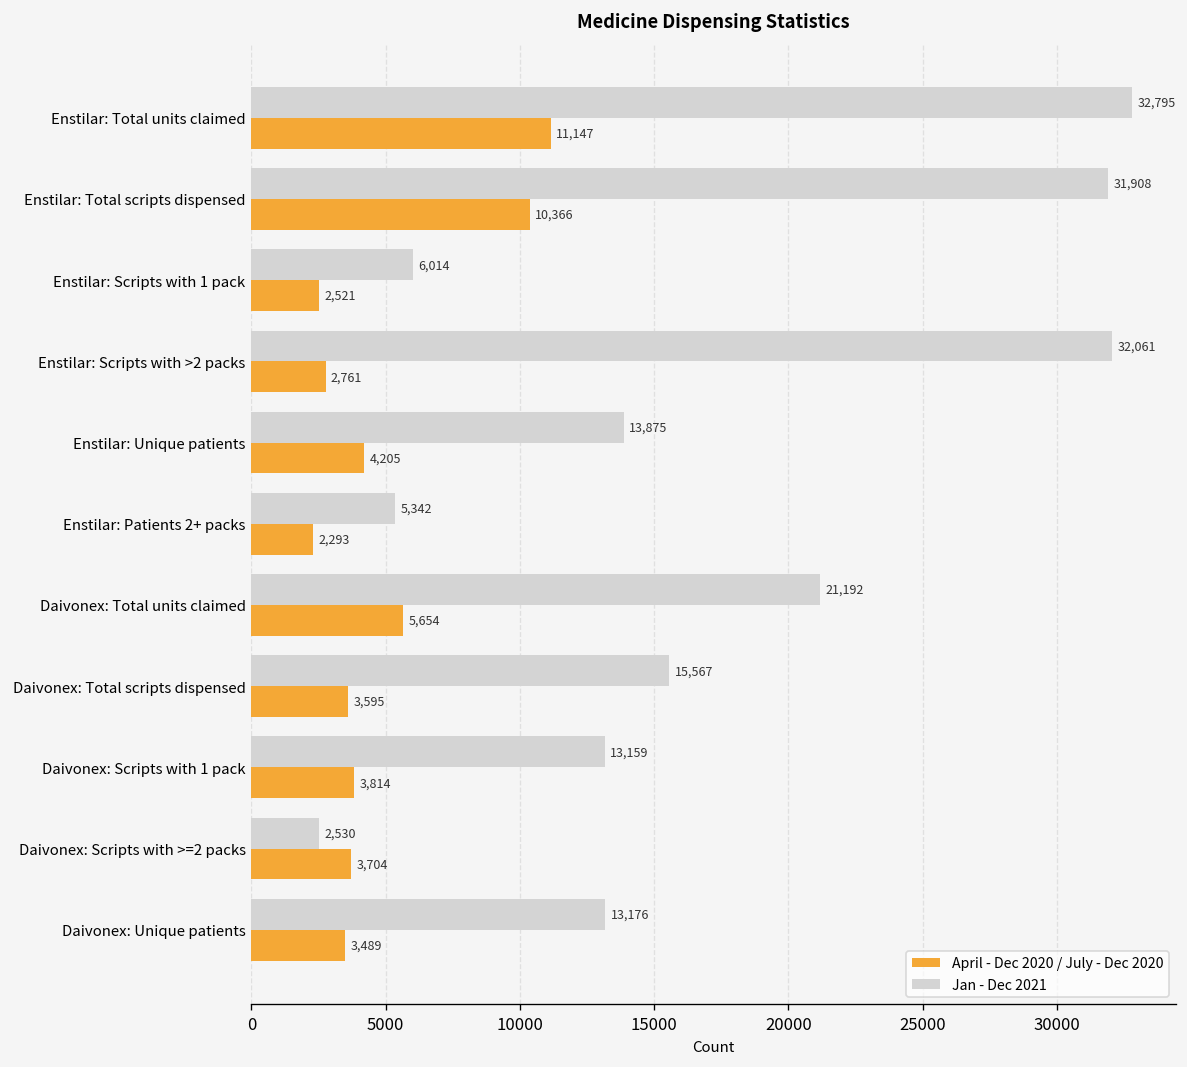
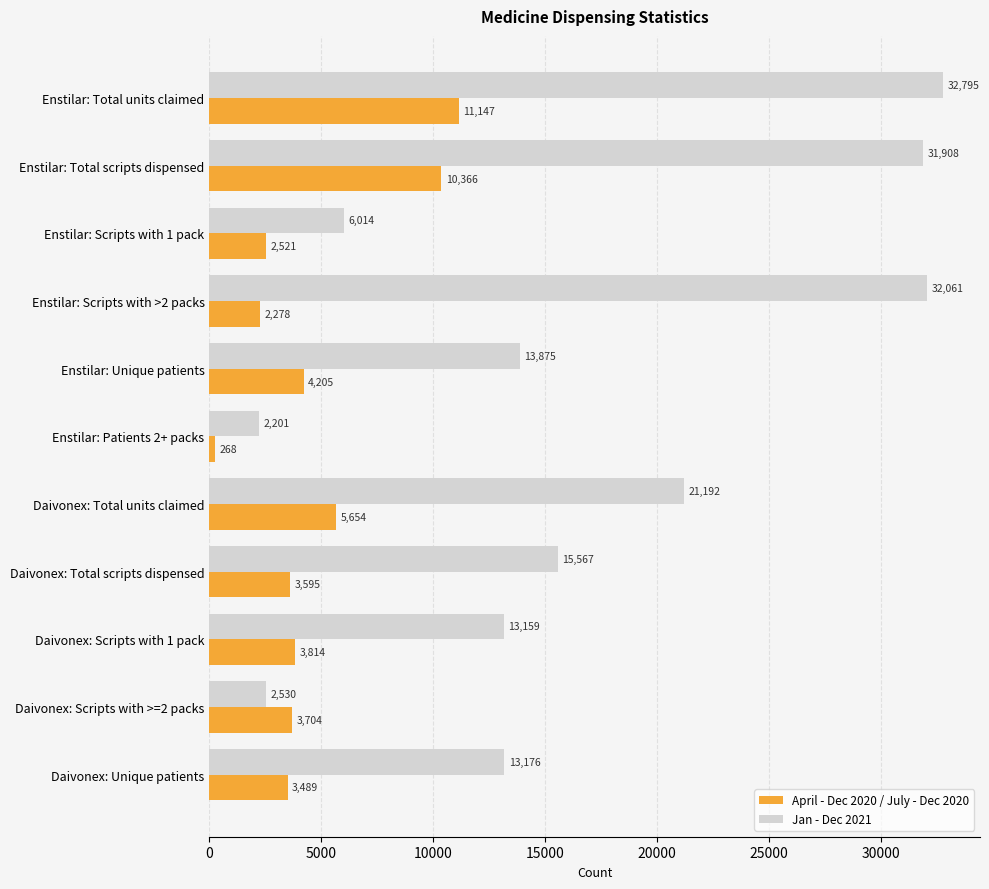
  {
    "April - Dec 2020 / July - Dec 2020": {
      "Enstilar: Total units claimed": "11,147",
      "Enstilar: Total scripts dispensed": "10,366",
      "Enstilar: Scripts with 1 pack": "2,521",
-     "Enstilar: Scripts with >2 packs": "2,761",
+     "Enstilar: Scripts with >2 packs": "2,278",
      "Enstilar: Unique patients": "4,205",
-     "Enstilar: Patients 2+ packs": "2,293",
+     "Enstilar: Patients 2+ packs": "268",
      "Daivonex: Total units claimed": "5,654",
      "Daivonex: Total scripts dispensed": "3,595",
      "Daivonex: Scripts with 1 pack": "3,814",
      "Daivonex: Scripts with >=2 packs": "3,704",
      "Daivonex: Unique patients": "3,489"
    },
    "Jan - Dec 2021": {
      "Enstilar: Total units claimed": "32,795",
      "Enstilar: Total scripts dispensed": "31,908",
      "Enstilar: Scripts with 1 pack": "6,014",
      "Enstilar: Scripts with >2 packs": "32,061",
      "Enstilar: Unique patients": "13,875",
-     "Enstilar: Patients 2+ packs": "5,342",
+     "Enstilar: Patients 2+ packs": "2,201",
      "Daivonex: Total units claimed": "21,192",
      "Daivonex: Total scripts dispensed": "15,567",
      "Daivonex: Scripts with 1 pack": "13,159",
      "Daivonex: Scripts with >=2 packs": "2,530",
      "Daivonex: Unique patients": "13,176"
    }
  }
